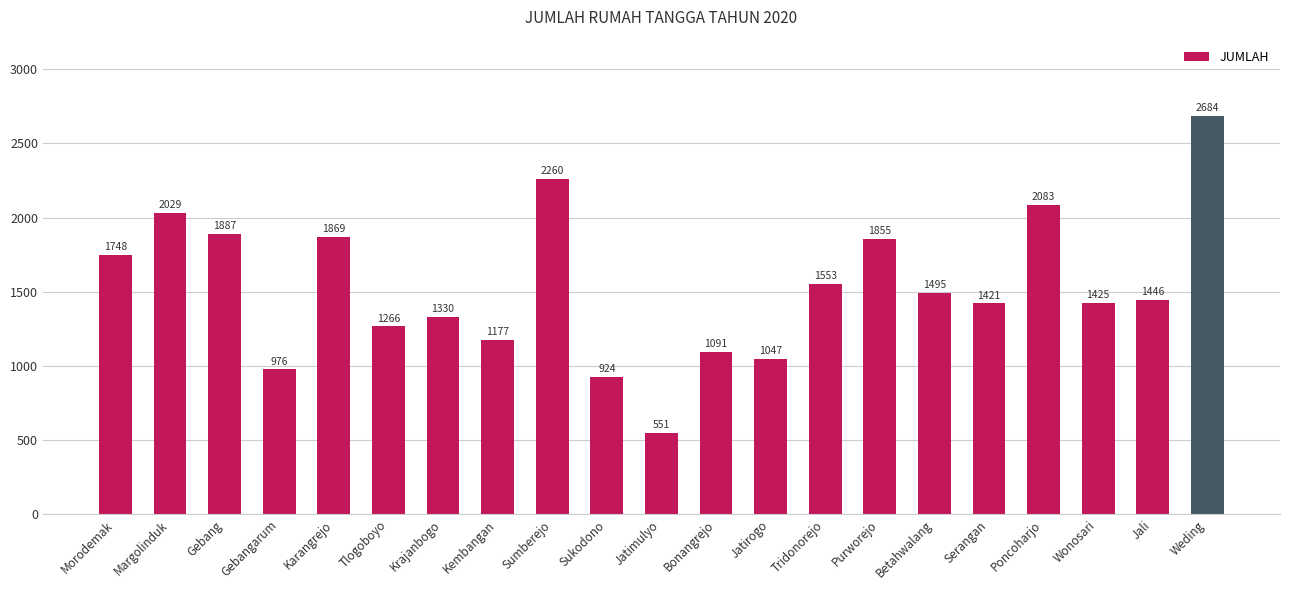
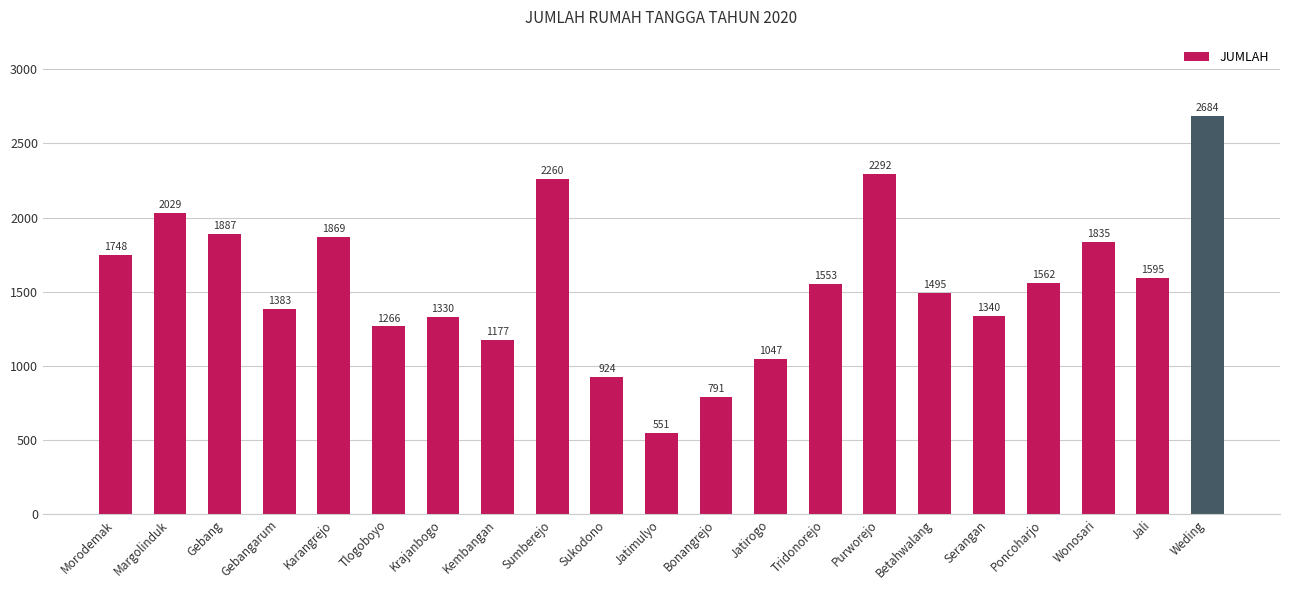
  {
    "Morodemak": 1748,
    "Margolinduk": 2029,
    "Gebang": 1887,
-   "Gebangarum": 976,
+   "Gebangarum": 1383,
    "Karangrejo": 1869,
    "Tlogoboyo": 1266,
    "Krajanbogo": 1330,
    "Kembangan": 1177,
    "Sumberejo": 2260,
    "Sukodono": 924,
    "Jatimulyo": 551,
-   "Bonangrejo": 1091,
+   "Bonangrejo": 791,
    "Jatirogo": 1047,
    "Tridonorejo": 1553,
-   "Purworejo": 1855,
+   "Purworejo": 2292,
    "Betahwalang": 1495,
-   "Serangan": 1421,
-   "Poncoharjo": 2083,
-   "Wonosari": 1425,
-   "Jali": 1446,
+   "Serangan": 1340,
+   "Poncoharjo": 1562,
+   "Wonosari": 1835,
+   "Jali": 1595,
    "Weding": 2684
  }
